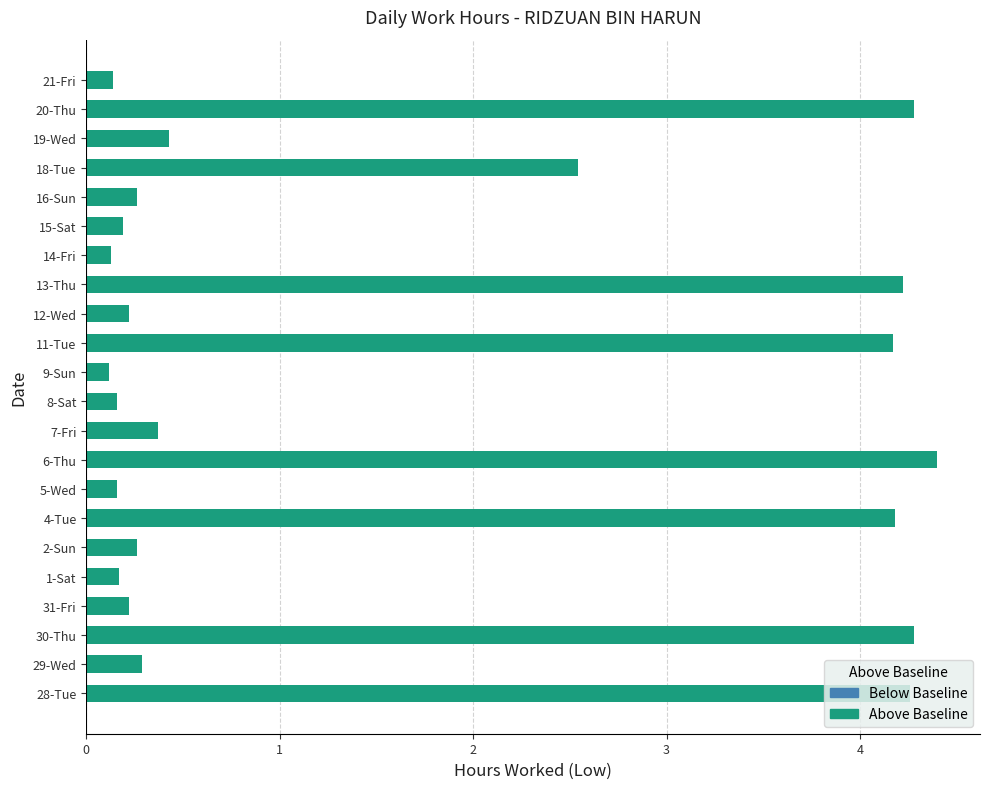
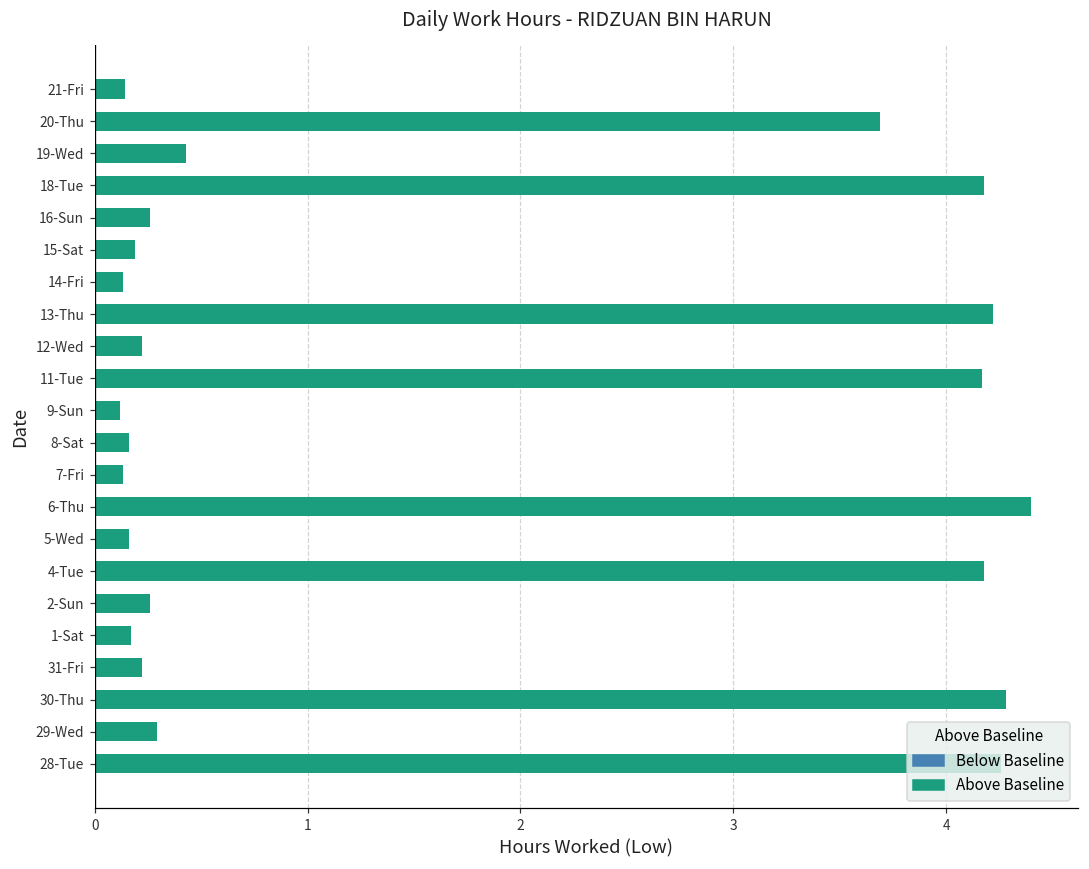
  {
    "21-Fri": 0.14,
-   "20-Thu": 4.28,
+   "20-Thu": 3.69,
    "19-Wed": 0.43,
-   "18-Tue": 2.54,
+   "18-Tue": 4.18,
    "16-Sun": 0.26,
    "15-Sat": 0.19,
    "14-Fri": 0.13,
    "13-Thu": 4.22,
    "12-Wed": 0.22,
    "11-Tue": 4.17,
    "9-Sun": 0.12,
    "8-Sat": 0.16,
-   "7-Fri": 0.37,
+   "7-Fri": 0.13,
    "6-Thu": 4.40,
    "5-Wed": 0.16,
    "4-Tue": 4.18,
    "2-Sun": 0.26,
    "1-Sat": 0.17,
    "31-Fri": 0.22,
    "30-Thu": 4.28,
    "29-Wed": 0.29
  }
